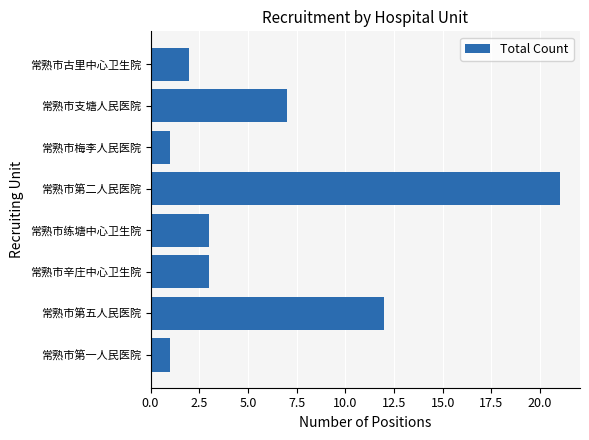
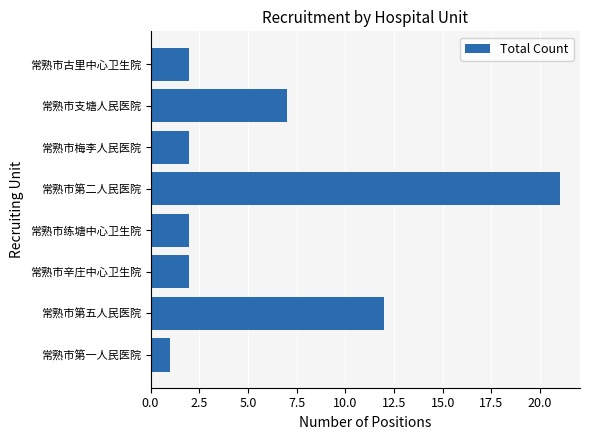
  {
    "常熟市古里中心卫生院": 2,
    "常熟市支塘人民医院": 7,
-   "常熟市梅李人民医院": 1,
+   "常熟市梅李人民医院": 2,
    "常熟市第二人民医院": 21,
-   "常熟市练塘中心卫生院": 3,
-   "常熟市辛庄中心卫生院": 3,
+   "常熟市练塘中心卫生院": 2,
+   "常熟市辛庄中心卫生院": 2,
    "常熟市第五人民医院": 12,
    "常熟市第一人民医院": 1
  }
